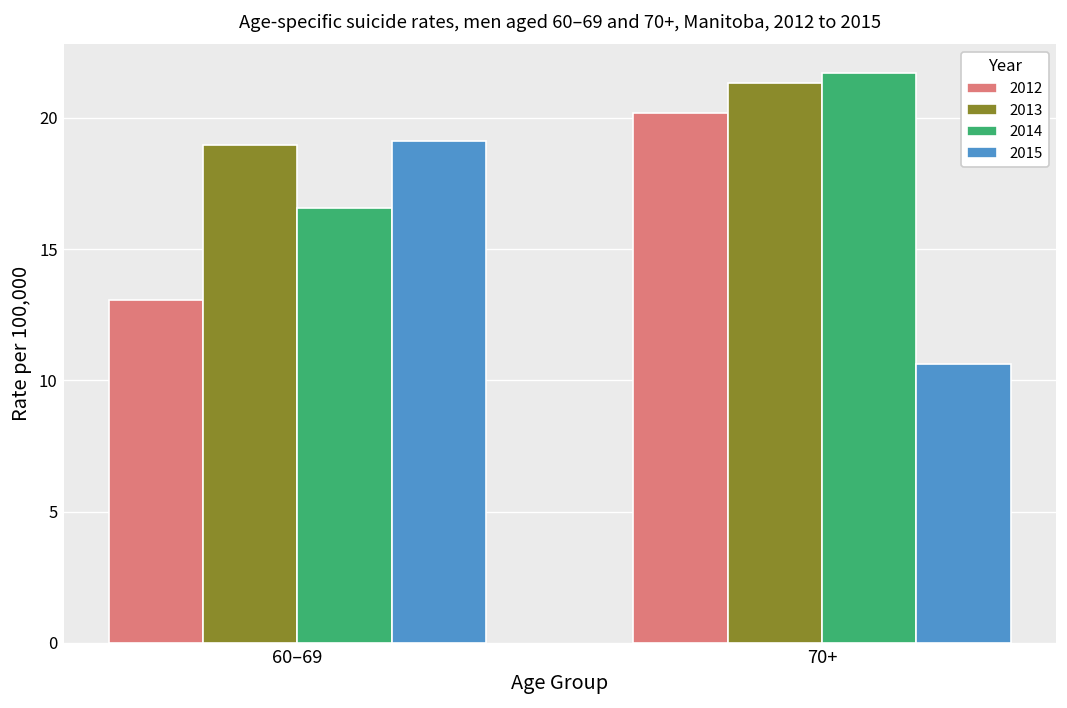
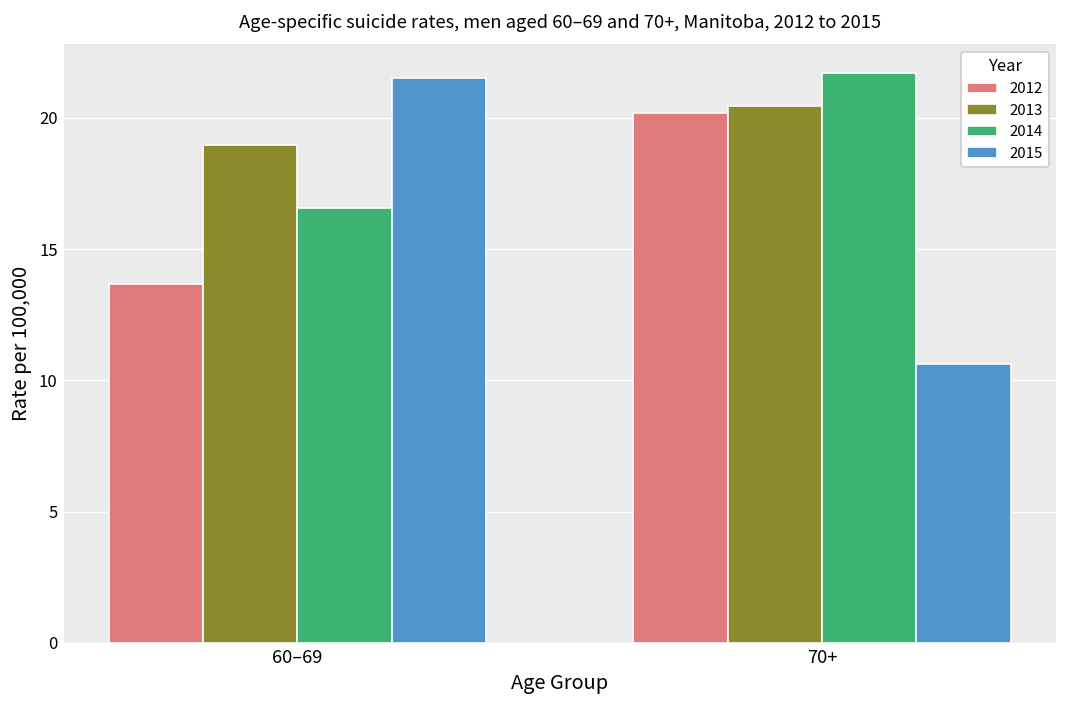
  {
    "2012": {
-     "60–69": 13.0,
+     "60–69": 13.7,
      "70+": 20.2
    },
    "2013": {
      "60–69": 19.0,
-     "70+": 21.3
+     "70+": 20.5
    },
    "2014": {
      "60–69": 16.6,
      "70+": 21.7
    },
    "2015": {
-     "60–69": 19.1,
+     "60–69": 21.5,
      "70+": 10.6
    }
  }
